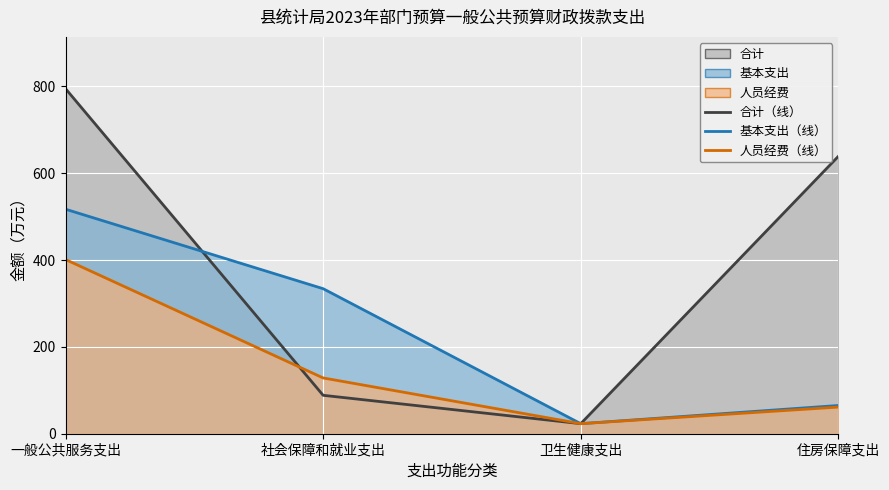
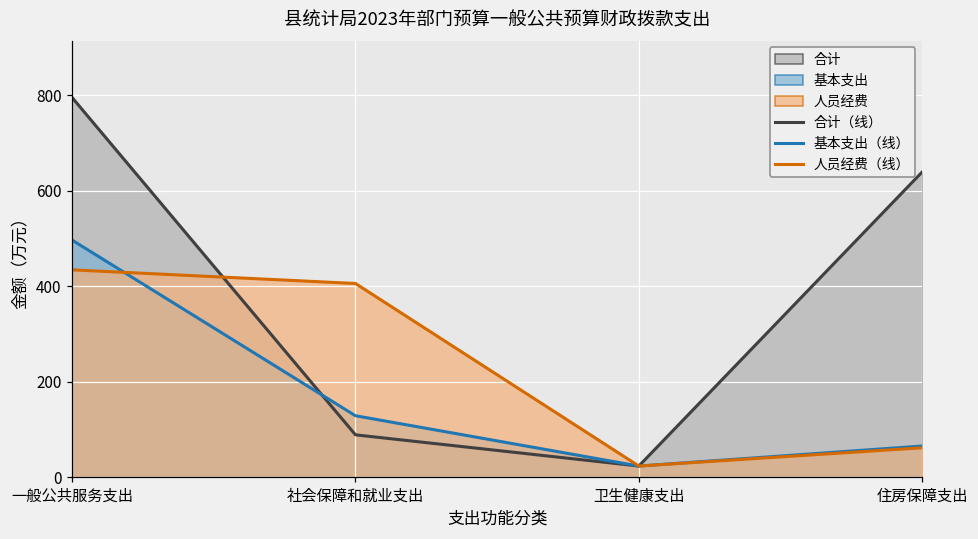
  {
    "合计": {
      "一般公共服务支出": 790,
      "社会保障和就业支出": 90,
      "住房保障支出": 640
    },
    "基本支出": {
-     "一般公共服务支出": 520,
-     "社会保障和就业支出": 330
+     "一般公共服务支出": 500,
+     "社会保障和就业支出": 130
    },
    "人员经费": {
-     "一般公共服务支出": 400,
-     "社会保障和就业支出": 130
+     "一般公共服务支出": 430,
+     "社会保障和就业支出": 410
    }
  }
